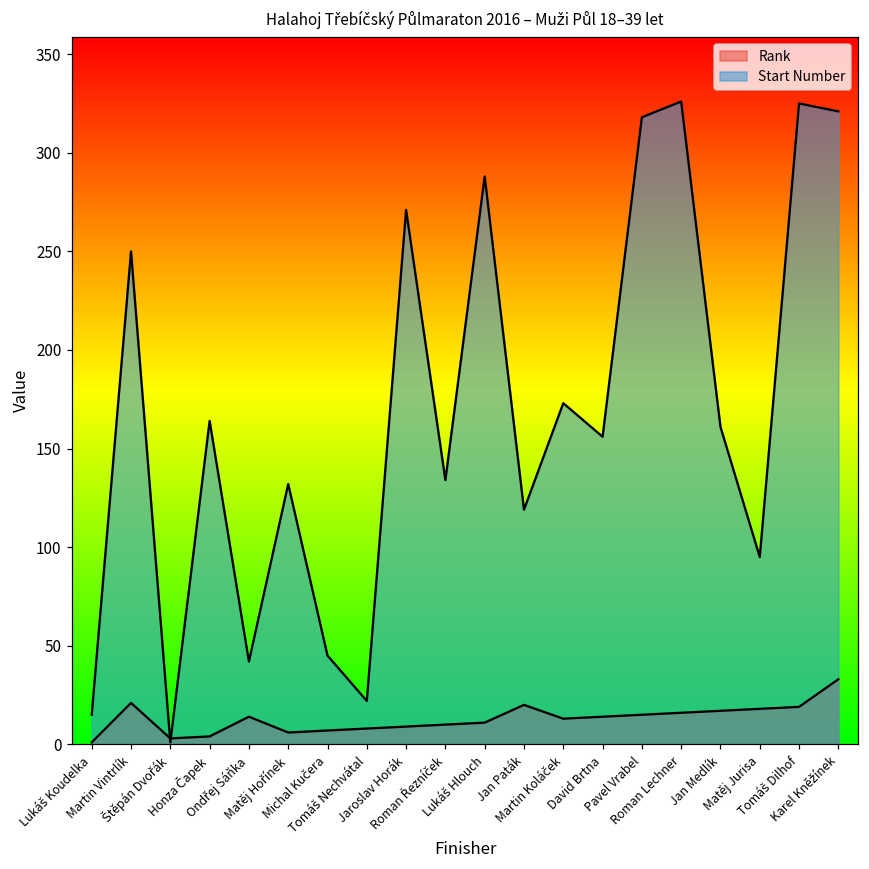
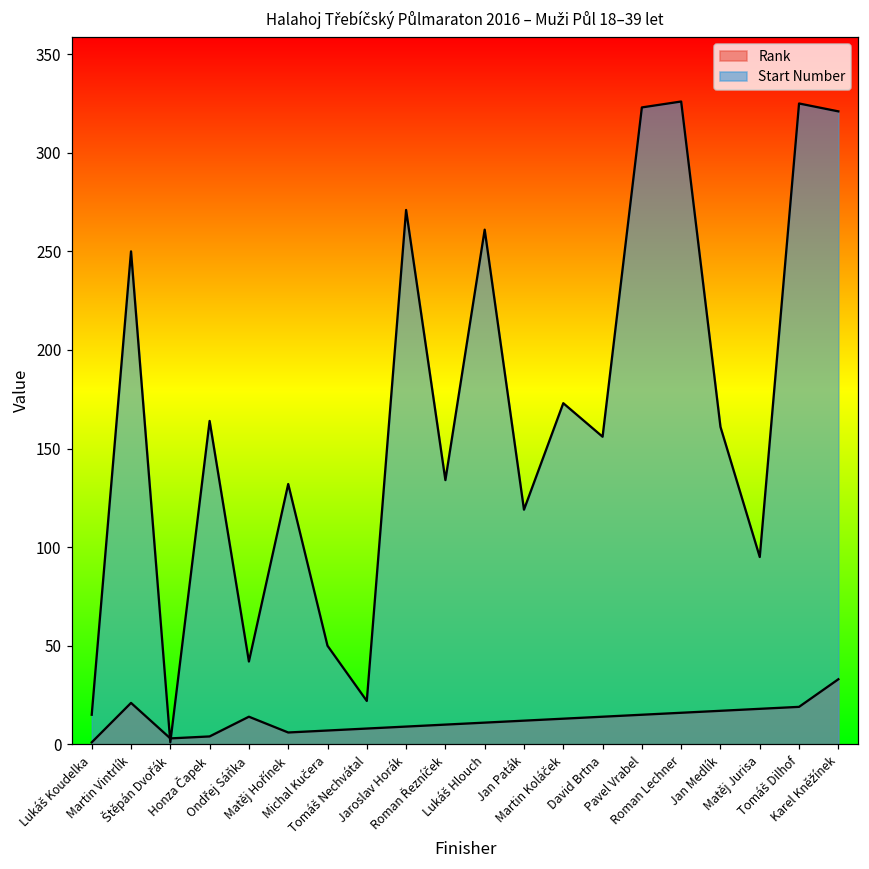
  {
    "Rank": {
      "Lukáš Koudelka": 1,
      "Martin Vintrlík": 21,
      "Štěpán Dvořák": 3,
      "Honza Čapek": 4,
      "Ondřej Sáňka": 14,
      "Matěj Hořínek": 6,
      "Michal Kučera": 7,
      "Tomáš Nechvátal": 8,
      "Jaroslav Horák": 9,
      "Roman Řezníček": 10,
      "Lukáš Hlouch": 11,
-     "Jan Paták": 20,
+     "Jan Paták": 12,
      "Martin Koláček": 13,
      "David Brtna": 14,
      "Pavel Vrabel": 15,
      "Roman Lechner": 16,
      "Jan Medlík": 17,
      "Matěj Jurisa": 18,
      "Tomáš Dilhof": 19,
      "Karel Kněžínek": 33
    },
    "Start Number": {
      "Lukáš Koudelka": 15,
      "Martin Vintrlík": 250,
      "Štěpán Dvořák": 1,
      "Honza Čapek": 164,
      "Ondřej Sáňka": 42,
      "Matěj Hořínek": 132,
-     "Michal Kučera": 45,
+     "Michal Kučera": 50,
      "Tomáš Nechvátal": 22,
      "Jaroslav Horák": 271,
      "Roman Řezníček": 134,
-     "Lukáš Hlouch": 288,
+     "Lukáš Hlouch": 261,
      "Jan Paták": 119,
      "Martin Koláček": 173,
      "David Brtna": 156,
-     "Pavel Vrabel": 318,
+     "Pavel Vrabel": 323,
      "Roman Lechner": 326,
      "Jan Medlík": 161,
      "Matěj Jurisa": 95,
      "Tomáš Dilhof": 325,
      "Karel Kněžínek": 321
    }
  }
